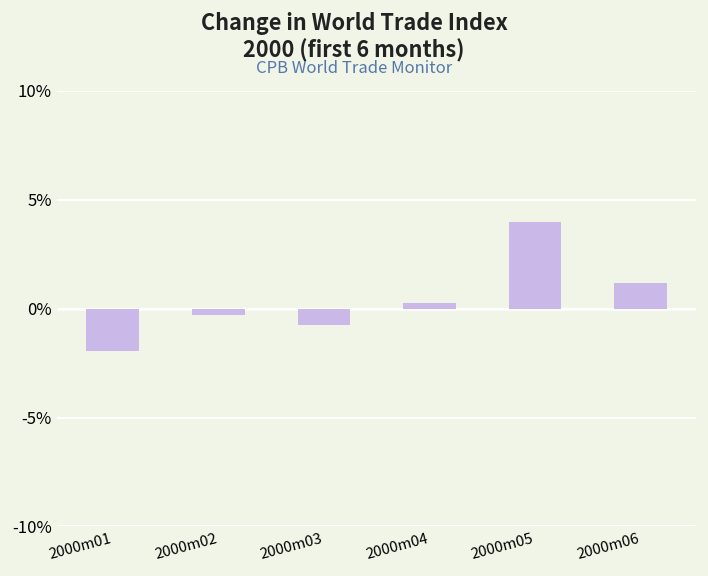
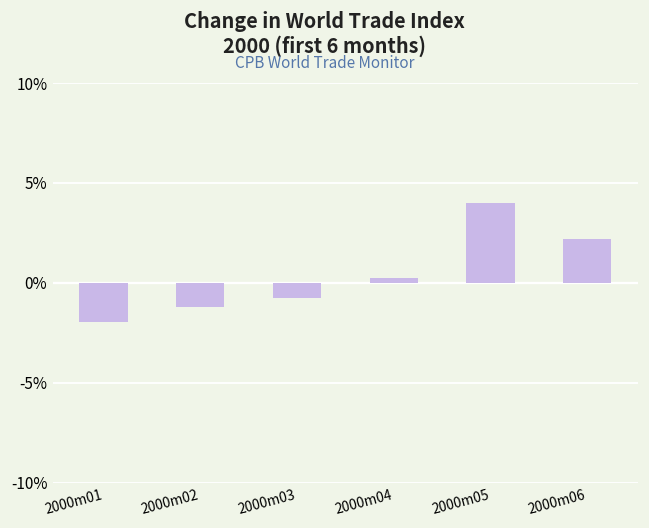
  {
    "2000m01": "-1.9%",
-   "2000m02": "-0.3%",
+   "2000m02": "-1.2%",
    "2000m03": "-0.8%",
    "2000m04": "0.2%",
    "2000m05": "4.0%",
-   "2000m06": "1.2%"
+   "2000m06": "2.2%"
  }
